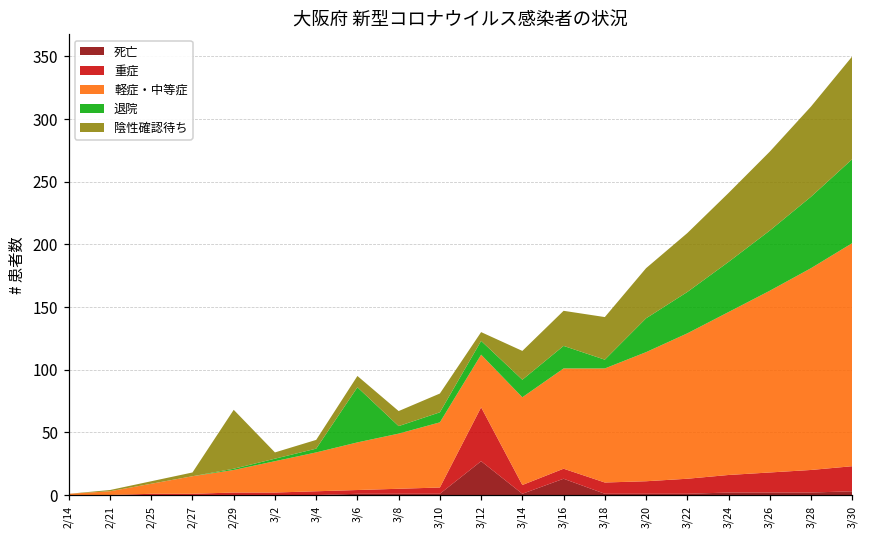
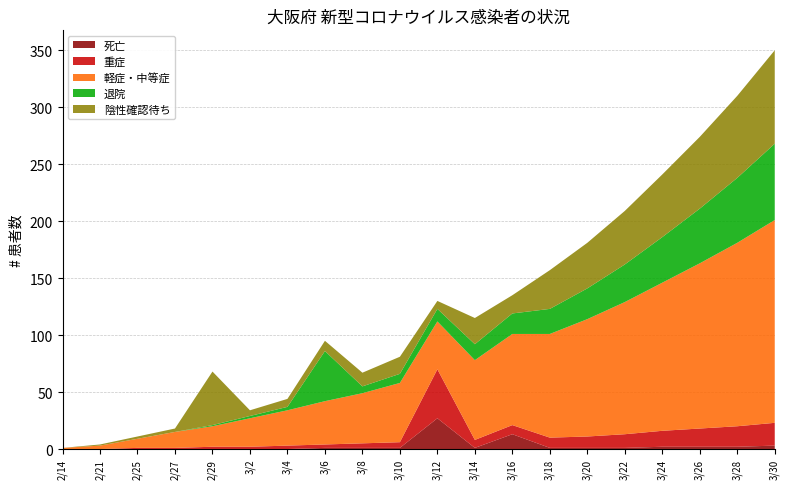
  {
    "死亡": {
      "3/4": 0,
      "3/12": 27,
      "3/16": 13,
      "3/30": 3
    },
    "重症": {
      "3/4": 3,
      "3/6": 3,
      "3/8": 4,
      "3/10": 5,
      "3/12": 43,
      "3/14": 7,
      "3/16": 8,
      "3/18": 9,
      "3/20": 10,
      "3/22": 12,
      "3/24": 14,
      "3/26": 16,
      "3/28": 18,
      "3/30": 20
    },
    "軽症・中等症": {
      "3/4": 31,
      "3/6": 38,
      "3/8": 44,
      "3/10": 52,
      "3/12": 42,
      "3/14": 70,
      "3/16": 80,
      "3/18": 91,
      "3/20": 103,
      "3/22": 116,
      "3/24": 130,
      "3/26": 145,
      "3/28": 161,
      "3/30": 178
    },
    "退院": {
      "3/4": 3,
      "3/6": 44,
      "3/8": 6,
      "3/10": 8,
      "3/12": 11,
      "3/14": 14,
      "3/16": 18,
-     "3/18": 7,
+     "3/18": 22,
      "3/20": 27,
      "3/22": 33,
      "3/24": 40,
      "3/26": 48,
      "3/28": 57,
      "3/30": 67
    },
    "陰性確認待ち": {
      "2/27": 3,
      "2/29": 47,
      "3/2": 5,
      "3/4": 7,
      "3/6": 9,
      "3/8": 12,
      "3/10": 15,
      "3/12": 7,
      "3/14": 23,
-     "3/16": 28,
+     "3/16": 16,
      "3/18": 34,
      "3/20": 40,
      "3/22": 47,
      "3/24": 55,
      "3/26": 63,
      "3/28": 72,
      "3/30": 82
    }
  }
